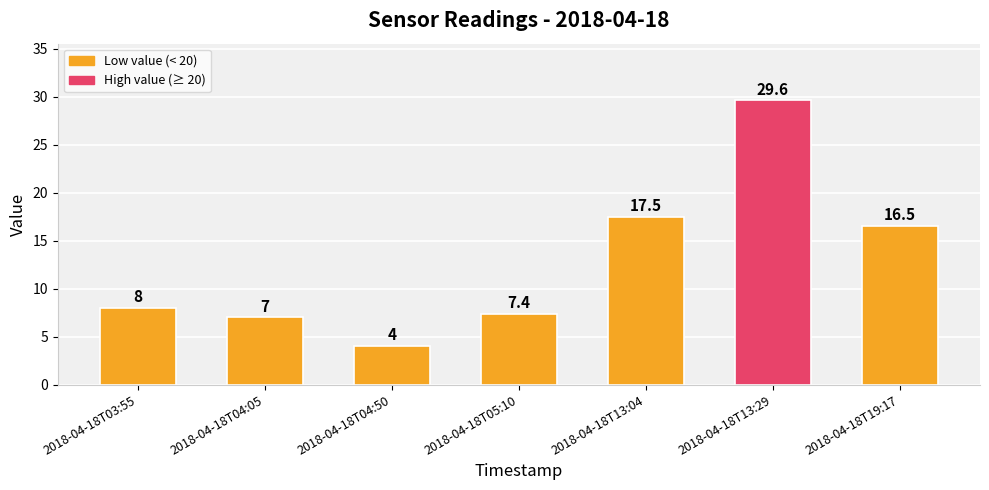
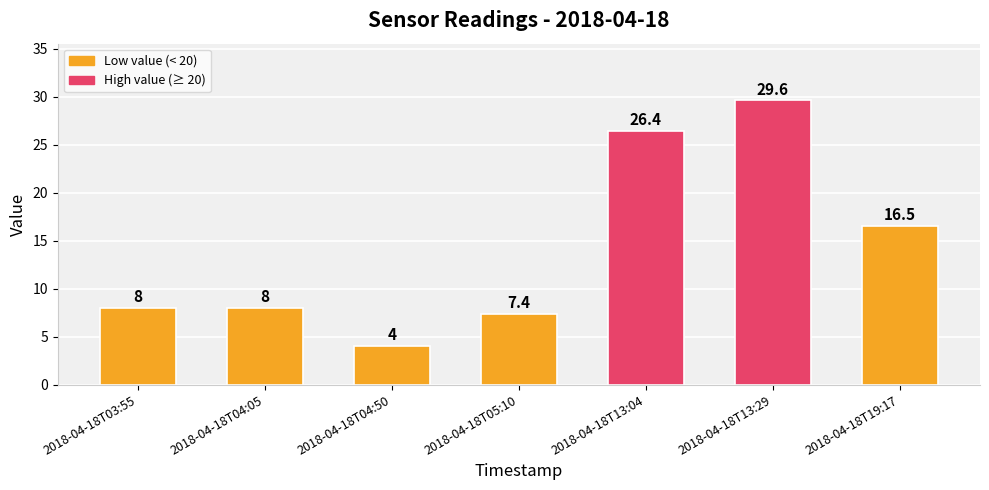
  {
    "2018-04-18T03:55": 8,
-   "2018-04-18T04:05": 7,
+   "2018-04-18T04:05": 8,
    "2018-04-18T04:50": 4,
    "2018-04-18T05:10": 7.4,
-   "2018-04-18T13:04": 17.5,
+   "2018-04-18T13:04": 26.4,
    "2018-04-18T13:29": 29.6,
    "2018-04-18T19:17": 16.5
  }
